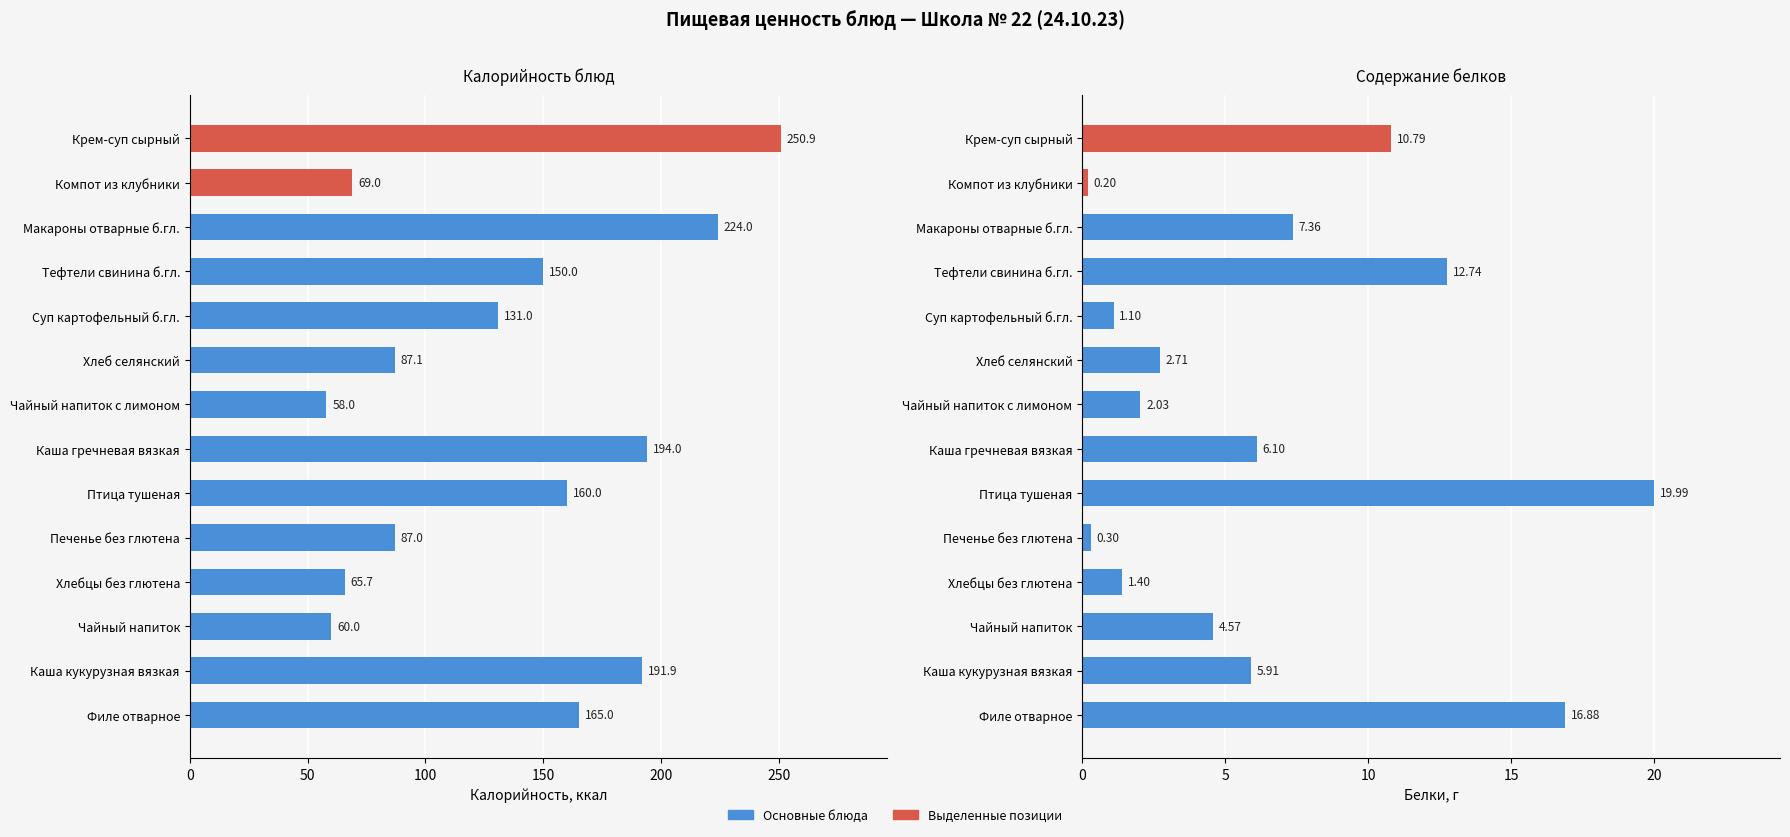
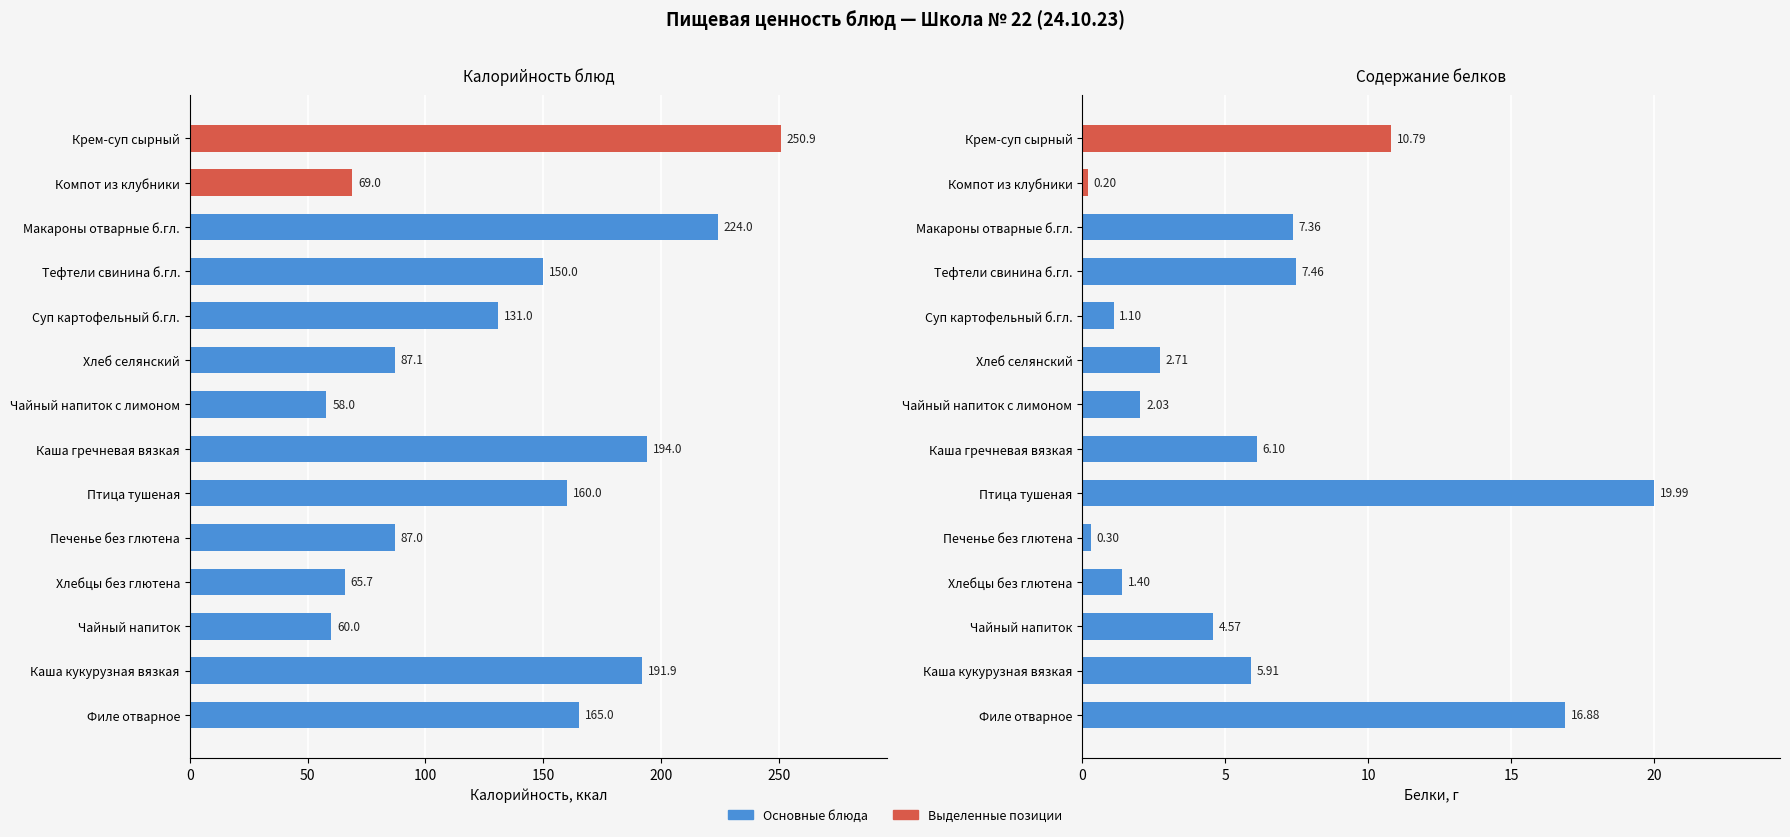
  {
    "Калорийность блюд": {
      "Крем-суп сырный": 250.9,
      "Компот из клубники": 69.0,
      "Макароны отварные б.гл.": 224.0,
      "Тефтели свинина б.гл.": 150.0,
      "Суп картофельный б.гл.": 131.0,
      "Хлеб селянский": 87.1,
      "Чайный напиток с лимоном": 58.0,
      "Каша гречневая вязкая": 194.0,
      "Птица тушеная": 160.0,
      "Печенье без глютена": 87.0,
      "Хлебцы без глютена": 65.7,
      "Чайный напиток": 60.0,
      "Каша кукурузная вязкая": 191.9,
      "Филе отварное": 165.0
    },
    "Содержание белков": {
      "Крем-суп сырный": 10.79,
      "Компот из клубники": 0.20,
      "Макароны отварные б.гл.": 7.36,
-     "Тефтели свинина б.гл.": 12.74,
+     "Тефтели свинина б.гл.": 7.46,
      "Суп картофельный б.гл.": 1.10,
      "Хлеб селянский": 2.71,
      "Чайный напиток с лимоном": 2.03,
      "Каша гречневая вязкая": 6.10,
      "Птица тушеная": 19.99,
      "Печенье без глютена": 0.30,
      "Хлебцы без глютена": 1.40,
      "Чайный напиток": 4.57,
      "Каша кукурузная вязкая": 5.91,
      "Филе отварное": 16.88
    }
  }
